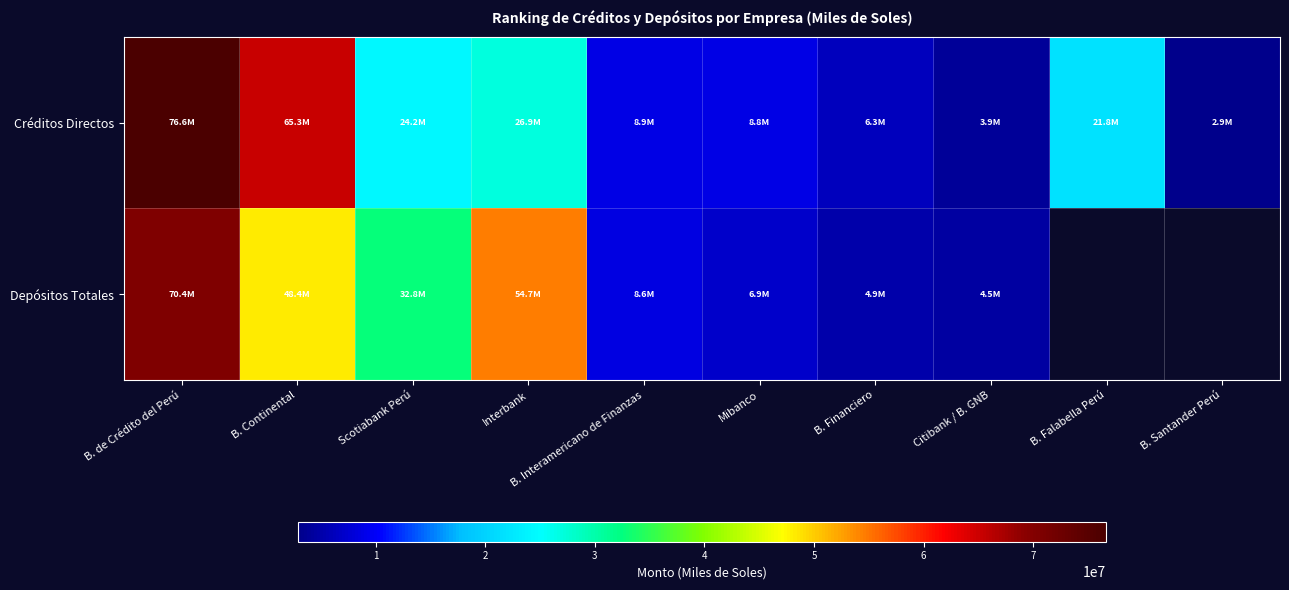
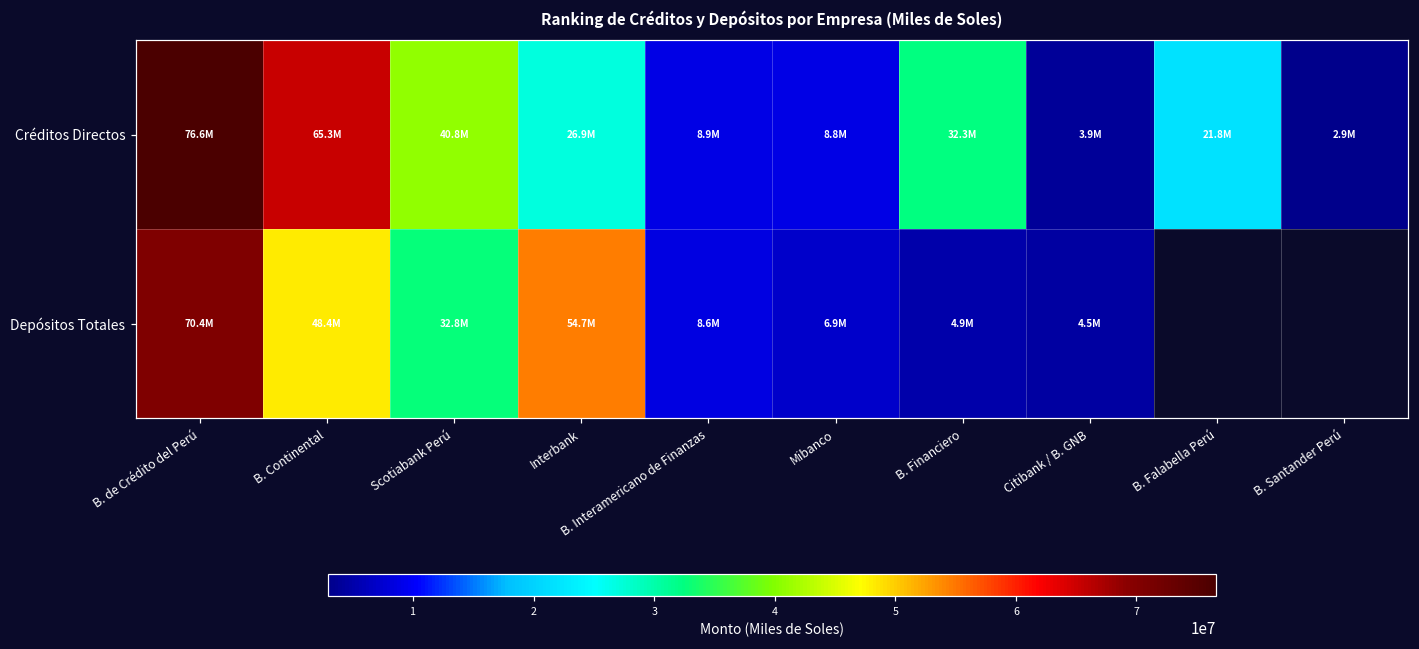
  {
    "Créditos Directos": {
      "B. de Crédito del Perú": "76.6M",
      "B. Continental": "65.3M",
-     "Scotiabank Perú": "24.2M",
+     "Scotiabank Perú": "40.8M",
      "Interbank": "26.9M",
      "B. Interamericano de Finanzas": "8.9M",
      "Mibanco": "8.8M",
-     "B. Financiero": "6.3M",
+     "B. Financiero": "32.3M",
      "Citibank / B. GNB": "3.9M",
      "B. Falabella Perú": "21.8M",
      "B. Santander Perú": "2.9M"
    },
    "Depósitos Totales": {
      "B. de Crédito del Perú": "70.4M",
      "B. Continental": "48.4M",
      "Scotiabank Perú": "32.8M",
      "Interbank": "54.7M",
      "B. Interamericano de Finanzas": "8.6M",
      "Mibanco": "6.9M",
      "B. Financiero": "4.9M",
      "Citibank / B. GNB": "4.5M"
    }
  }
